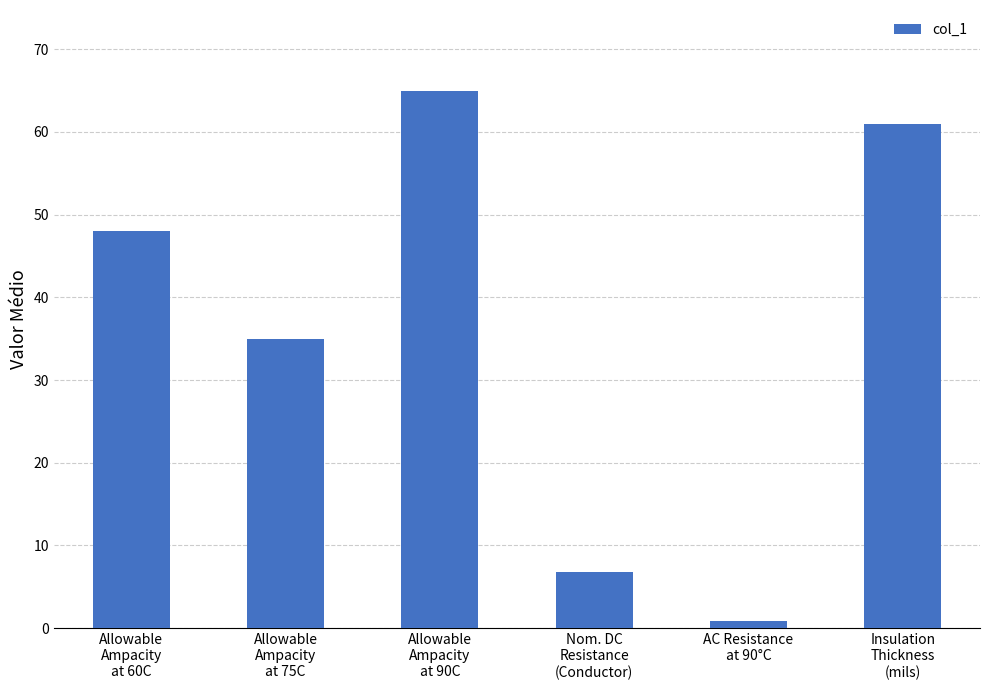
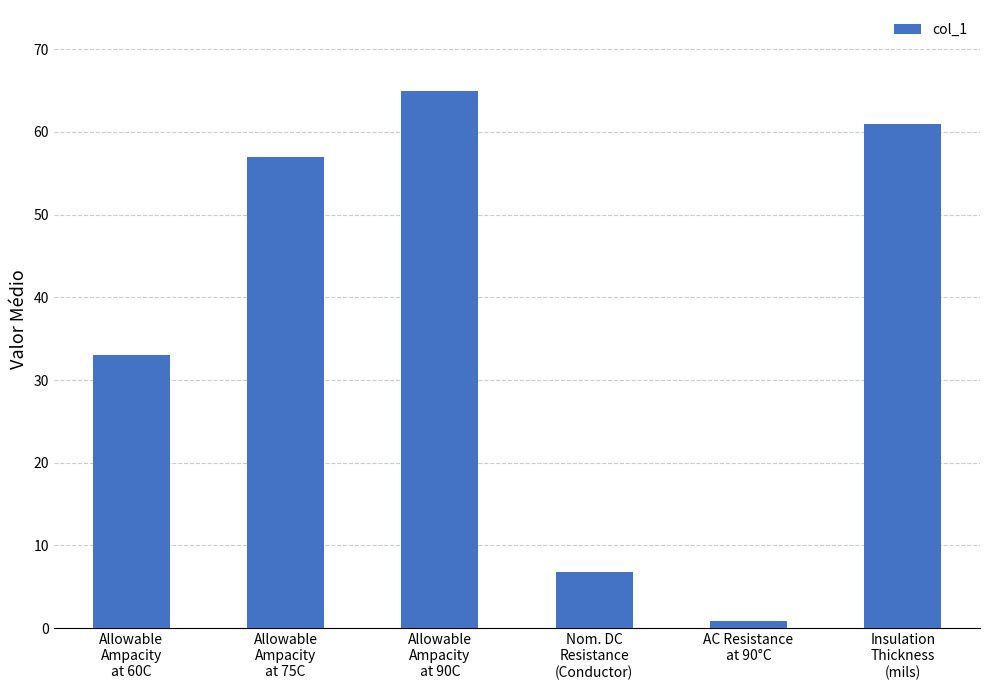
  {
-   "Allowable Ampacity at 60C": 48,
-   "Allowable Ampacity at 75C": 35,
+   "Allowable Ampacity at 60C": 33,
+   "Allowable Ampacity at 75C": 57,
    "Allowable Ampacity at 90C": 65,
    "Nom. DC Resistance (Conductor)": 7,
    "AC Resistance at 90°C": 1,
    "Insulation Thickness (mils)": 61
  }
